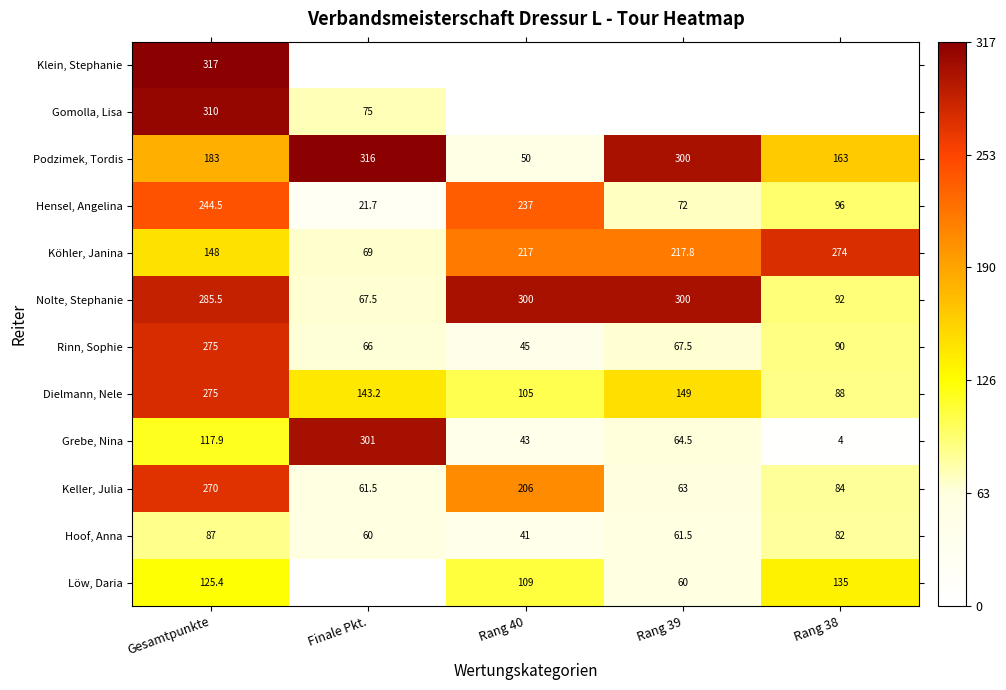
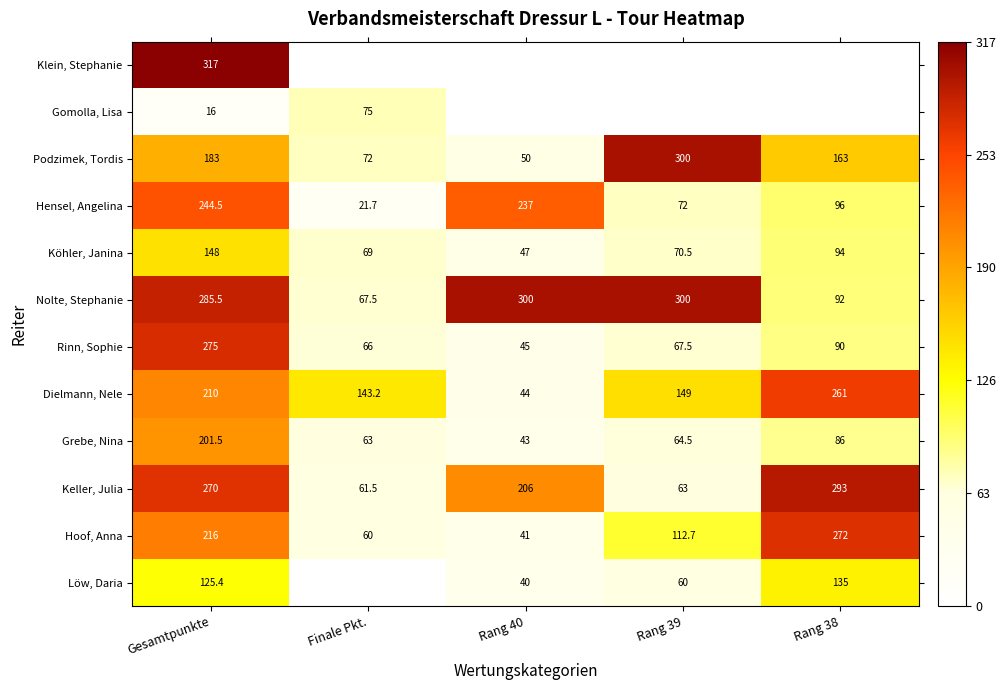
  {
    "Klein, Stephanie": {
      "Gesamtpunkte": 317
    },
    "Gomolla, Lisa": {
-     "Gesamtpunkte": 310,
+     "Gesamtpunkte": 16,
      "Finale Pkt.": 75
    },
    "Podzimek, Tordis": {
      "Gesamtpunkte": 183,
-     "Finale Pkt.": 316,
+     "Finale Pkt.": 72,
      "Rang 40": 50,
      "Rang 39": 300,
      "Rang 38": 163
    },
    "Hensel, Angelina": {
      "Gesamtpunkte": 244.5,
      "Finale Pkt.": 21.7,
      "Rang 40": 237,
      "Rang 39": 72,
      "Rang 38": 96
    },
    "Köhler, Janina": {
      "Gesamtpunkte": 148,
      "Finale Pkt.": 69,
-     "Rang 40": 217,
-     "Rang 39": 217.8,
-     "Rang 38": 274
+     "Rang 40": 47,
+     "Rang 39": 70.5,
+     "Rang 38": 94
    },
    "Nolte, Stephanie": {
      "Gesamtpunkte": 285.5,
      "Finale Pkt.": 67.5,
      "Rang 40": 300,
      "Rang 39": 300,
      "Rang 38": 92
    },
    "Rinn, Sophie": {
      "Gesamtpunkte": 275,
      "Finale Pkt.": 66,
      "Rang 40": 45,
      "Rang 39": 67.5,
      "Rang 38": 90
    },
    "Dielmann, Nele": {
-     "Gesamtpunkte": 275,
+     "Gesamtpunkte": 210,
      "Finale Pkt.": 143.2,
-     "Rang 40": 105,
+     "Rang 40": 44,
      "Rang 39": 149,
-     "Rang 38": 88
+     "Rang 38": 261
    },
    "Grebe, Nina": {
-     "Gesamtpunkte": 117.9,
-     "Finale Pkt.": 301,
+     "Gesamtpunkte": 201.5,
+     "Finale Pkt.": 63,
      "Rang 40": 43,
      "Rang 39": 64.5,
-     "Rang 38": 4
+     "Rang 38": 86
    },
    "Keller, Julia": {
      "Gesamtpunkte": 270,
      "Finale Pkt.": 61.5,
      "Rang 40": 206,
      "Rang 39": 63,
-     "Rang 38": 84
+     "Rang 38": 293
    },
    "Hoof, Anna": {
-     "Gesamtpunkte": 87,
+     "Gesamtpunkte": 216,
      "Finale Pkt.": 60,
      "Rang 40": 41,
-     "Rang 39": 61.5,
-     "Rang 38": 82
+     "Rang 39": 112.7,
+     "Rang 38": 272
    },
    "Löw, Daria": {
      "Gesamtpunkte": 125.4,
-     "Rang 40": 109,
+     "Rang 40": 40,
      "Rang 39": 60,
      "Rang 38": 135
    }
  }
